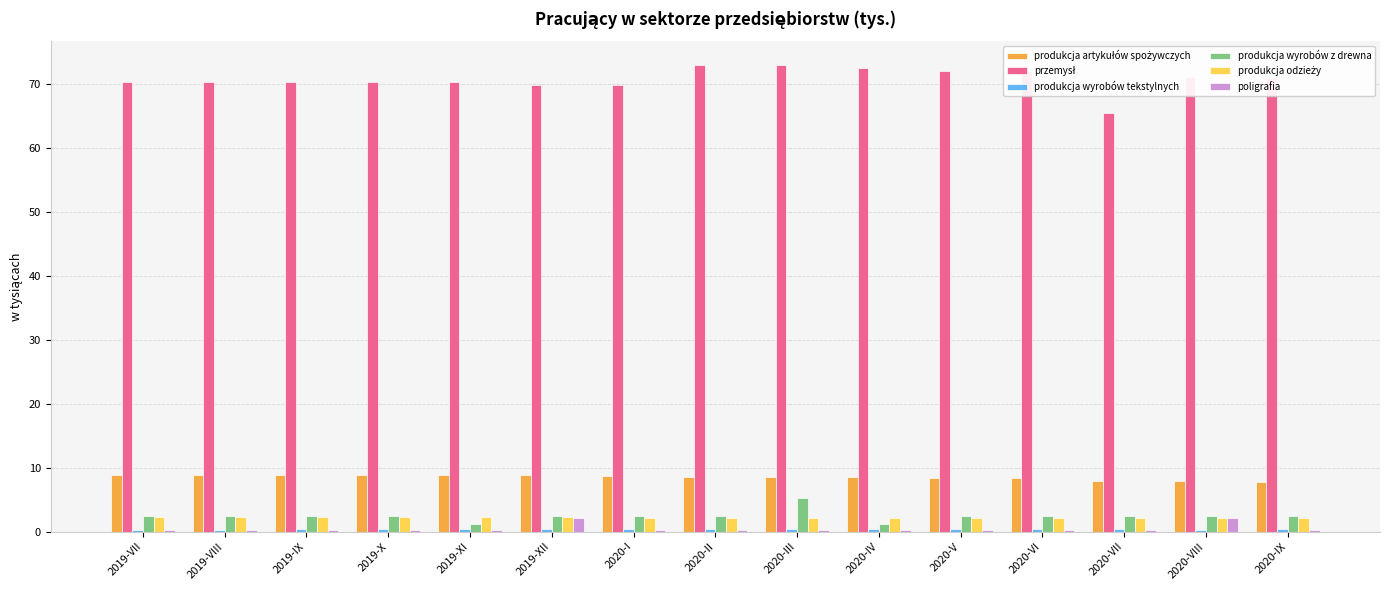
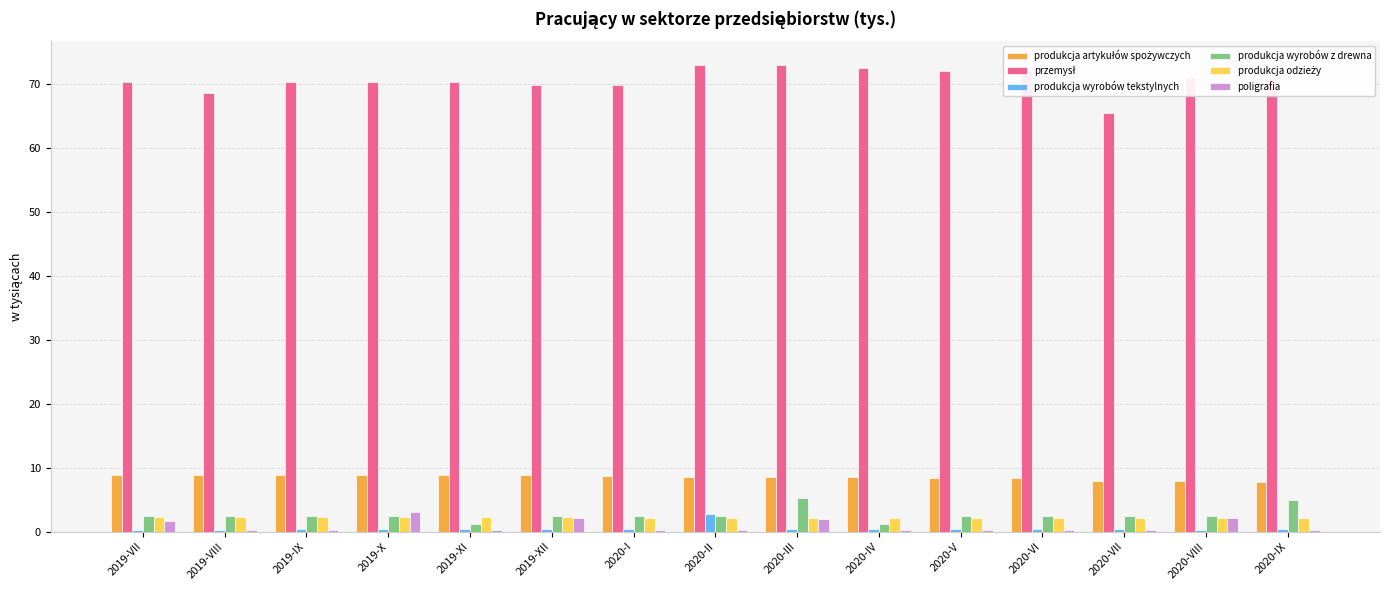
  {
    "przemysł": {
      "2019-VII": 70,
-     "2019-VIII": 70,
+     "2019-VIII": 69,
      "2019-IX": 70,
      "2019-X": 70,
      "2019-XI": 70,
      "2019-XII": 70,
      "2020-I": 70,
      "2020-II": 73,
      "2020-III": 73,
      "2020-IV": 73,
      "2020-V": 72,
      "2020-VII": 66
    },
    "produkcja wyrobów tekstylnych": {
-     "2020-II": 0
+     "2020-II": 3
    },
    "produkcja wyrobów z drewna": {
      "2019-VII": 3,
      "2019-VIII": 3,
      "2019-IX": 2,
      "2019-X": 2,
      "2019-XI": 1,
      "2019-XII": 2,
      "2020-I": 2,
      "2020-II": 2,
      "2020-III": 5,
      "2020-IV": 1,
      "2020-V": 2,
      "2020-VI": 2,
      "2020-VII": 2,
      "2020-VIII": 2,
-     "2020-IX": 2
+     "2020-IX": 5
    },
    "poligrafia": {
-     "2019-VII": 0,
-     "2019-X": 0,
+     "2019-VII": 2,
+     "2019-X": 3,
      "2019-XII": 2,
-     "2020-III": 0,
+     "2020-III": 2,
      "2020-VIII": 2
    }
  }
